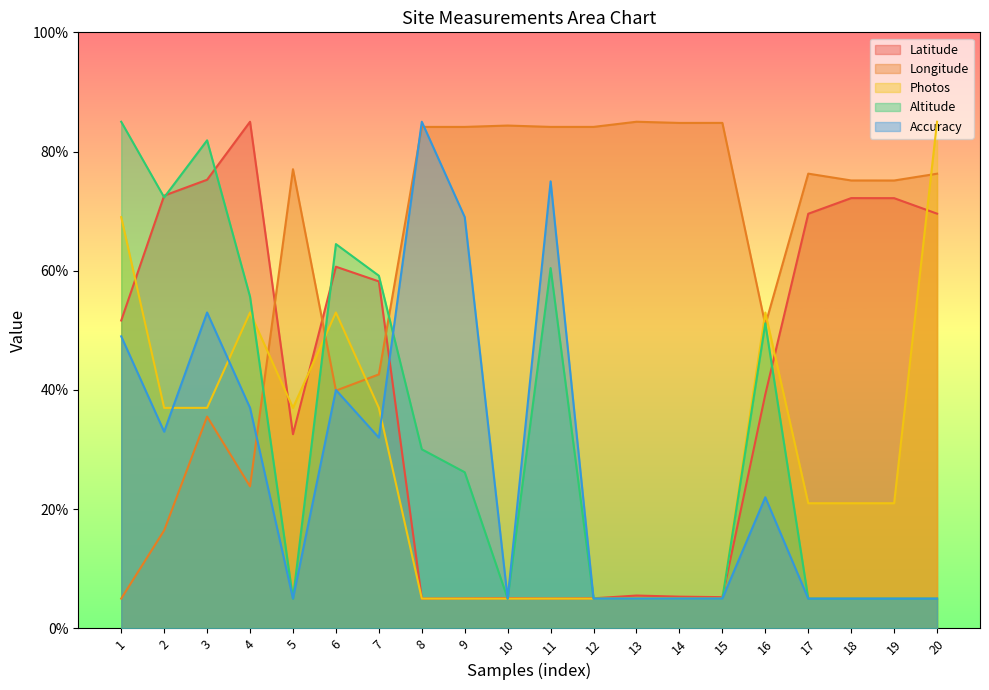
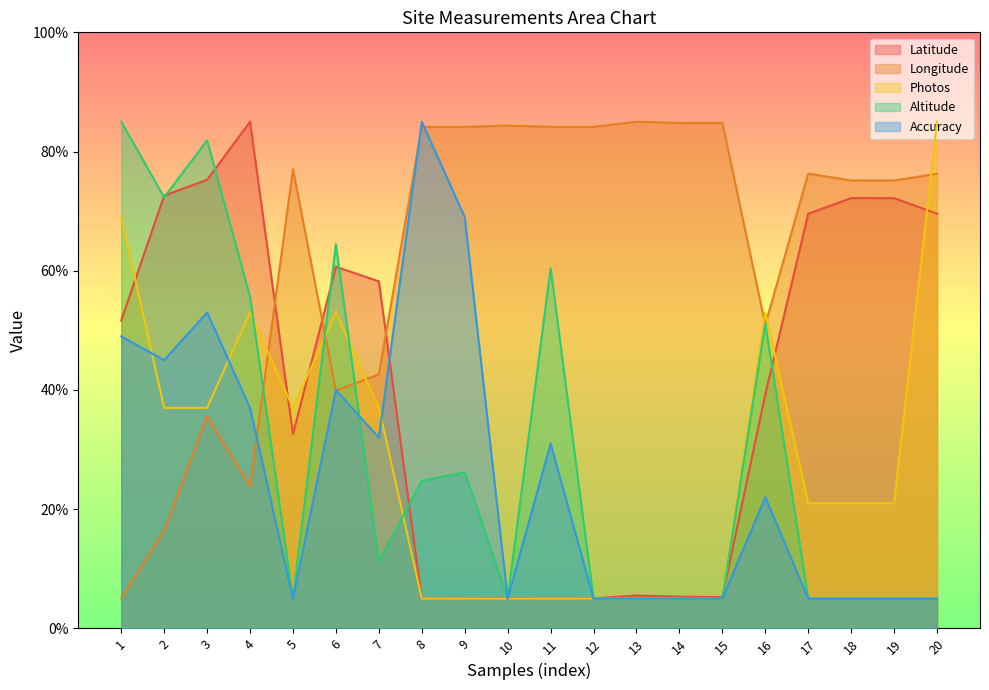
  {
    "Altitude": {
      "1": "85%",
      "3": "82%",
      "4": "56%",
      "6": "64%",
-     "7": "59%",
-     "8": "30%",
+     "7": "11%",
+     "8": "25%",
      "9": "26%",
      "11": "60%"
    },
    "Accuracy": {
      "1": "49%",
-     "2": "33%",
+     "2": "45%",
      "3": "53%",
      "4": "37%",
      "7": "32%",
      "8": "85%",
      "9": "69%",
-     "11": "75%",
+     "11": "31%",
      "16": "22%"
    }
  }
